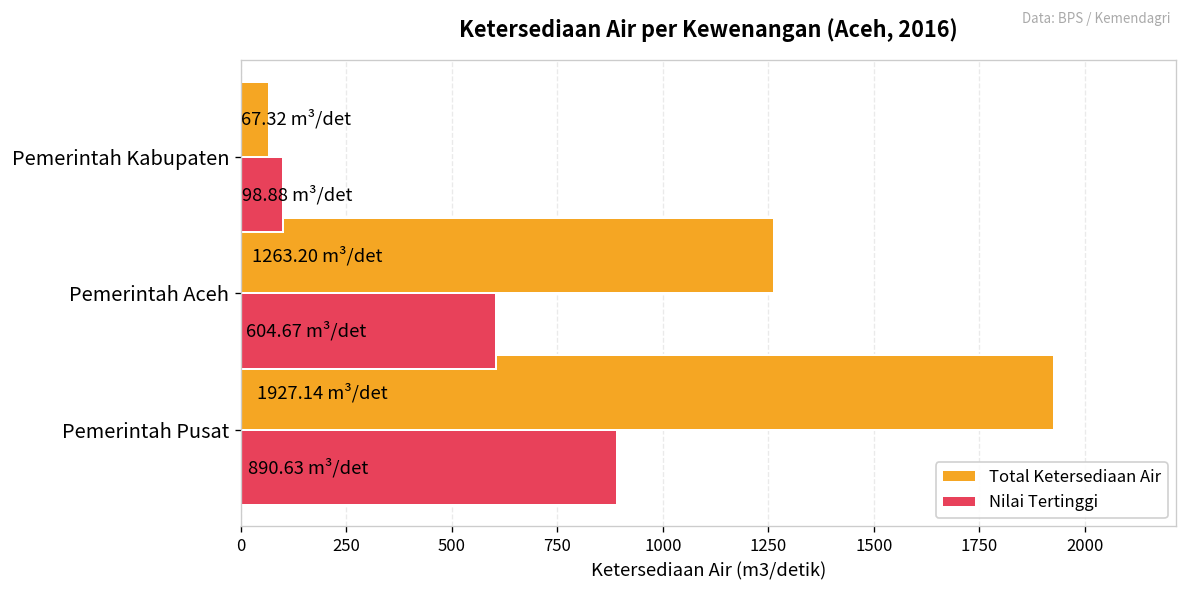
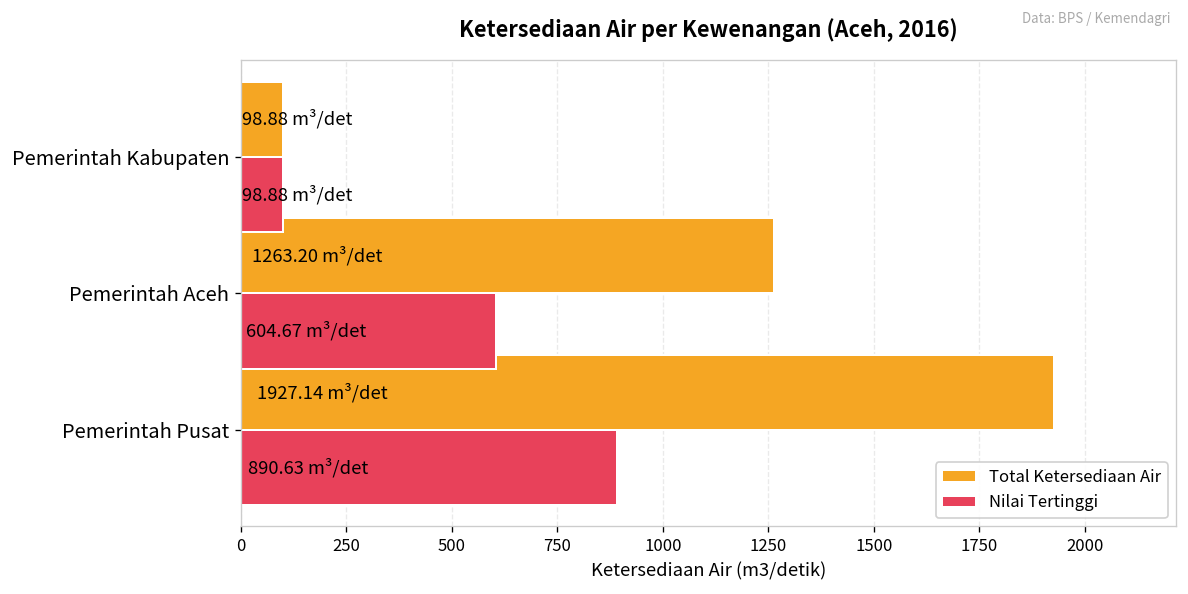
  {
    "Total Ketersediaan Air": {
-     "Pemerintah Kabupaten": 67.32,
+     "Pemerintah Kabupaten": 98.88,
      "Pemerintah Aceh": 1263.20,
      "Pemerintah Pusat": 1927.14
    },
    "Nilai Tertinggi": {
      "Pemerintah Kabupaten": 98.88,
      "Pemerintah Aceh": 604.67,
      "Pemerintah Pusat": 890.63
    }
  }
